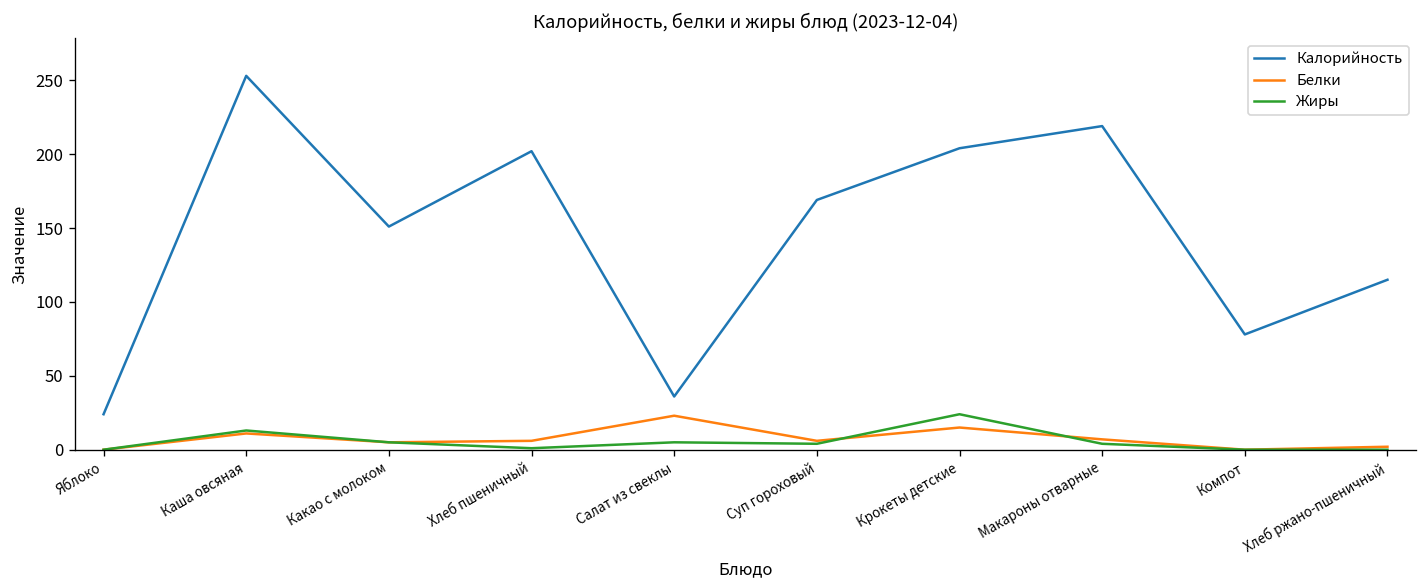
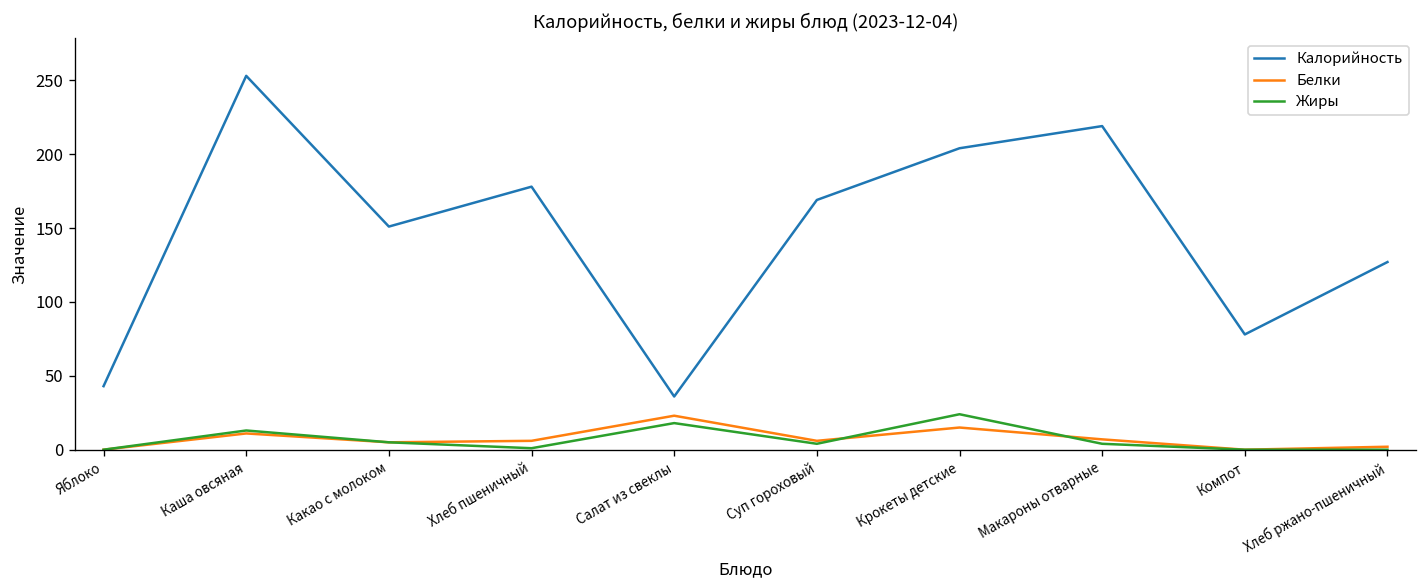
  {
    "Калорийность": {
-     "Яблоко": 24,
+     "Яблоко": 43,
      "Каша овсяная": 253,
      "Какао с молоком": 151,
-     "Хлеб пшеничный": 202,
+     "Хлеб пшеничный": 178,
      "Салат из свеклы": 36,
      "Суп гороховый": 169,
      "Крокеты детские": 204,
      "Макароны отварные": 219,
      "Компот": 78,
-     "Хлеб ржано-пшеничный": 115
+     "Хлеб ржано-пшеничный": 127
    },
    "Белки": {
      "Хлеб пшеничный": 6,
      "Салат из свеклы": 23,
      "Крокеты детские": 15,
      "Макароны отварные": 7
    },
    "Жиры": {
      "Хлеб пшеничный": 1,
-     "Салат из свеклы": 5,
+     "Салат из свеклы": 18,
      "Крокеты детские": 24,
      "Макароны отварные": 4
    }
  }
